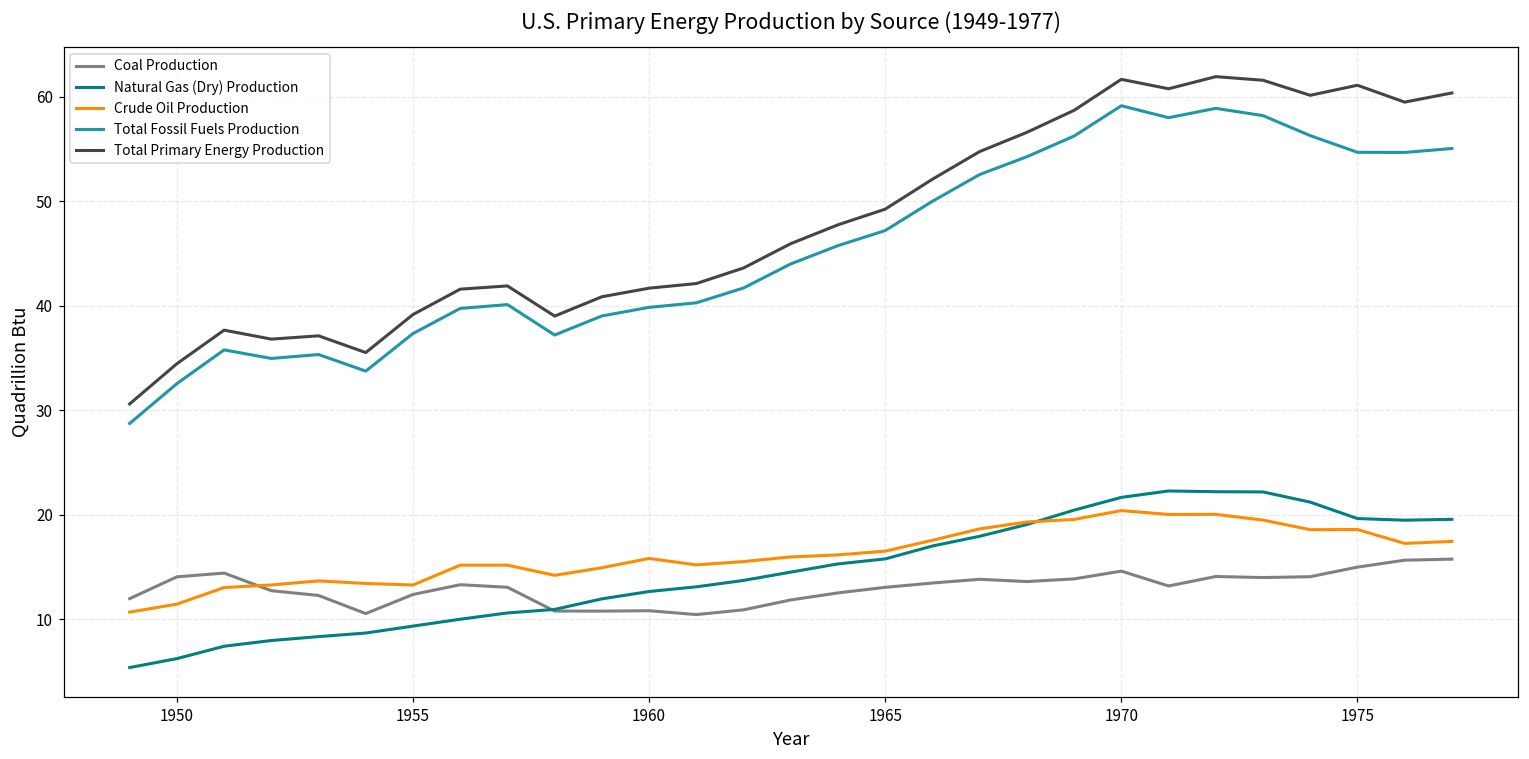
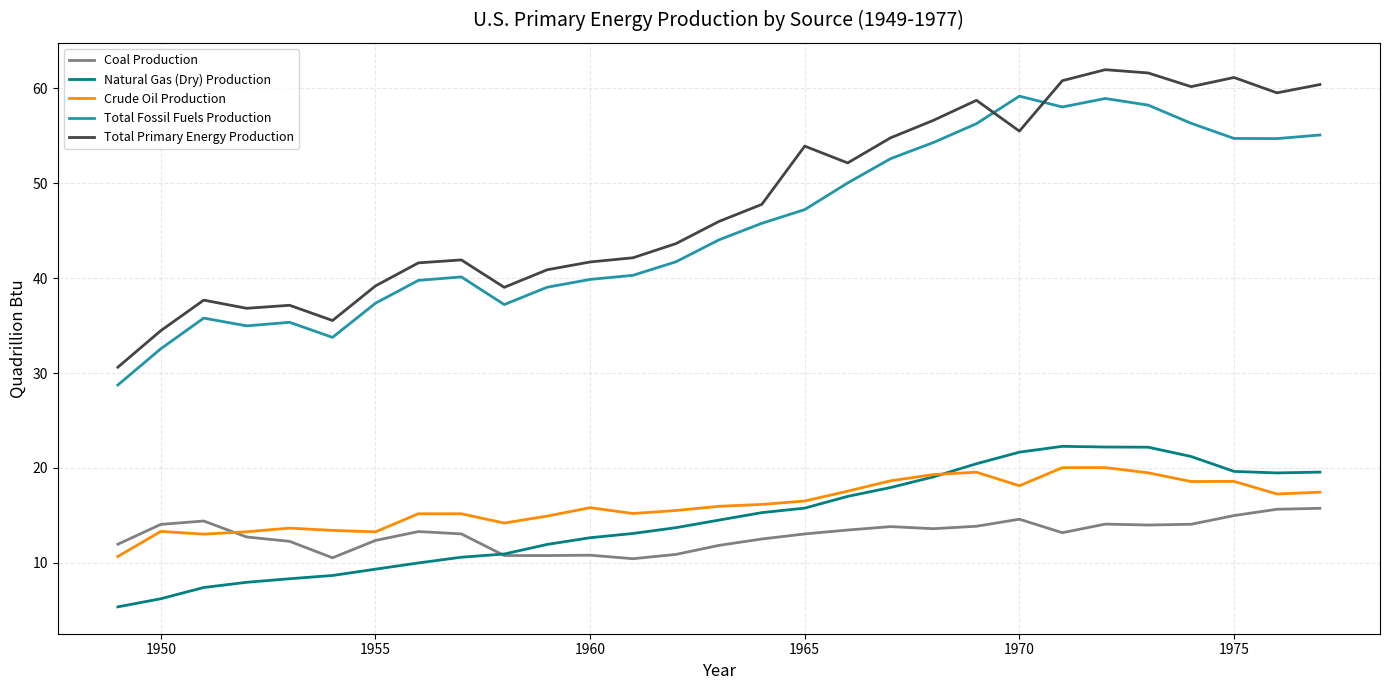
  {
    "Coal Production": {
      "1950": 14,
      "1955": 12,
      "1960": 11,
      "1965": 13,
      "1970": 15,
      "1975": 15
    },
    "Crude Oil Production": {
-     "1950": 11,
+     "1950": 13,
      "1955": 13,
      "1960": 16,
      "1965": 17,
-     "1970": 20,
+     "1970": 18,
      "1975": 19
    },
    "Total Primary Energy Production": {
      "1950": 34,
      "1955": 39,
      "1960": 42,
-     "1965": 49,
-     "1970": 62,
+     "1965": 54,
+     "1970": 55,
      "1975": 61
    }
  }
